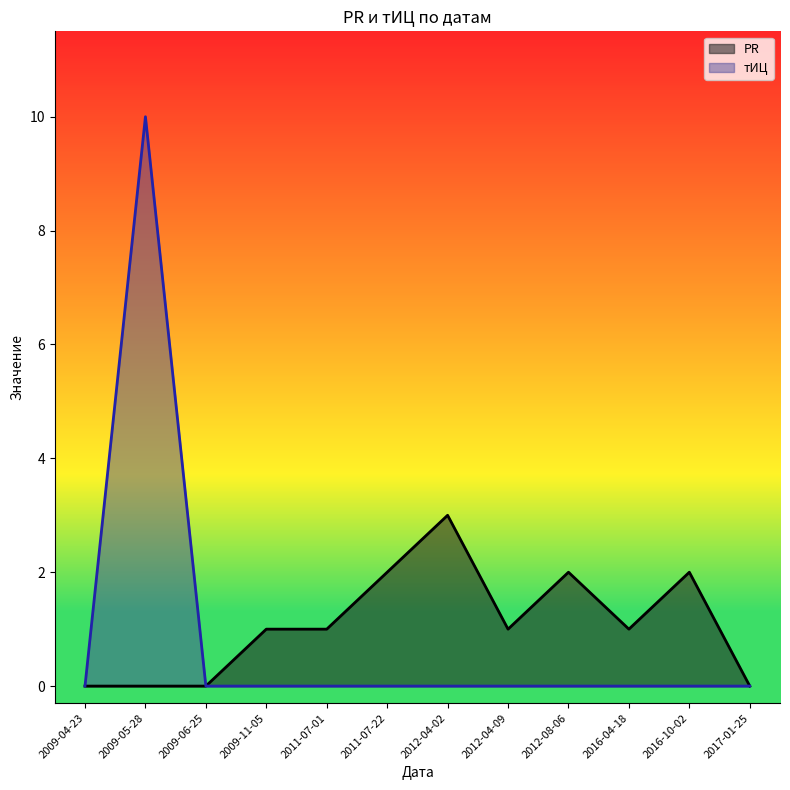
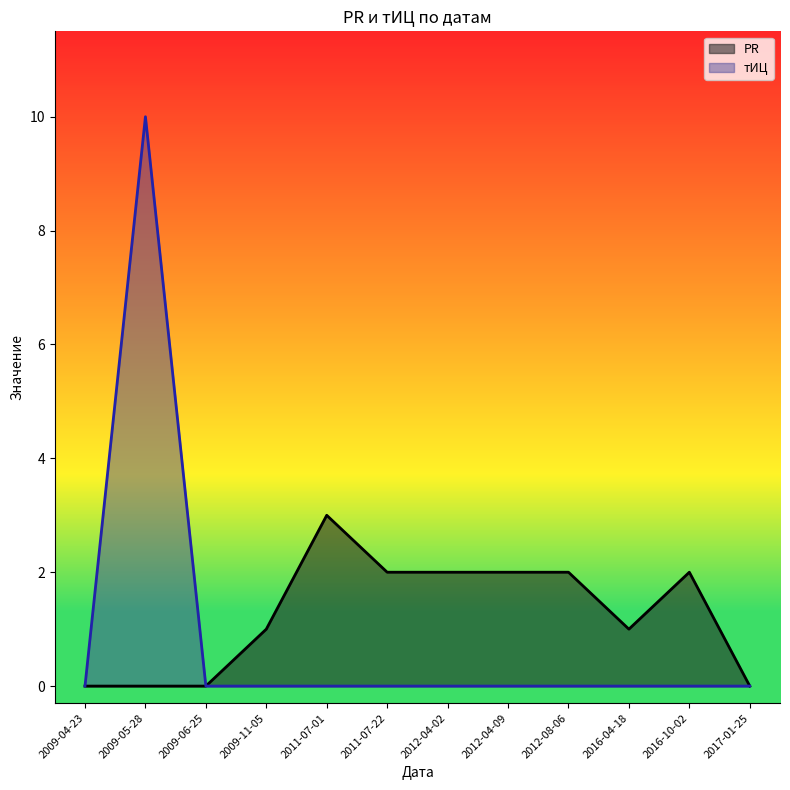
  {
    "PR": {
      "2009-05-28": 0,
      "2009-11-05": 1,
-     "2011-07-01": 1,
+     "2011-07-01": 3,
      "2011-07-22": 2,
-     "2012-04-02": 3,
-     "2012-04-09": 1,
+     "2012-04-02": 2,
+     "2012-04-09": 2,
      "2012-08-06": 2,
      "2016-04-18": 1,
      "2016-10-02": 2
    },
    "тИЦ": {
      "2009-05-28": 10,
      "2009-11-05": 0,
      "2011-07-01": 0,
      "2011-07-22": 0,
      "2012-04-02": 0,
      "2012-04-09": 0,
      "2012-08-06": 0,
      "2016-04-18": 0,
      "2016-10-02": 0
    }
  }
